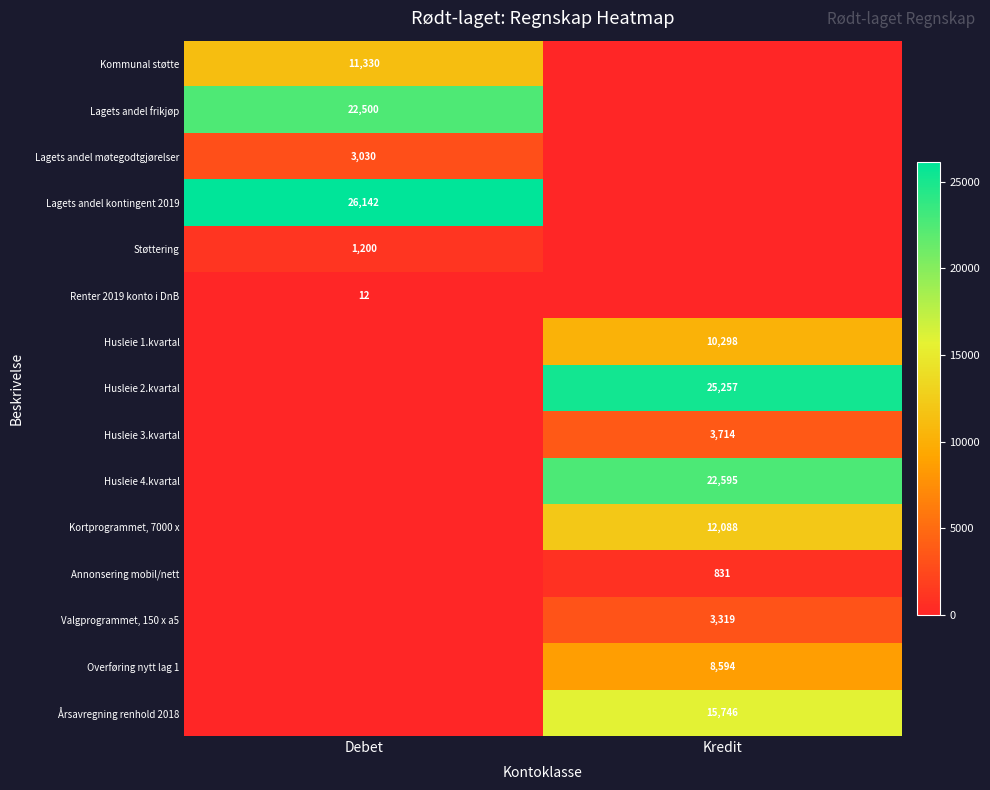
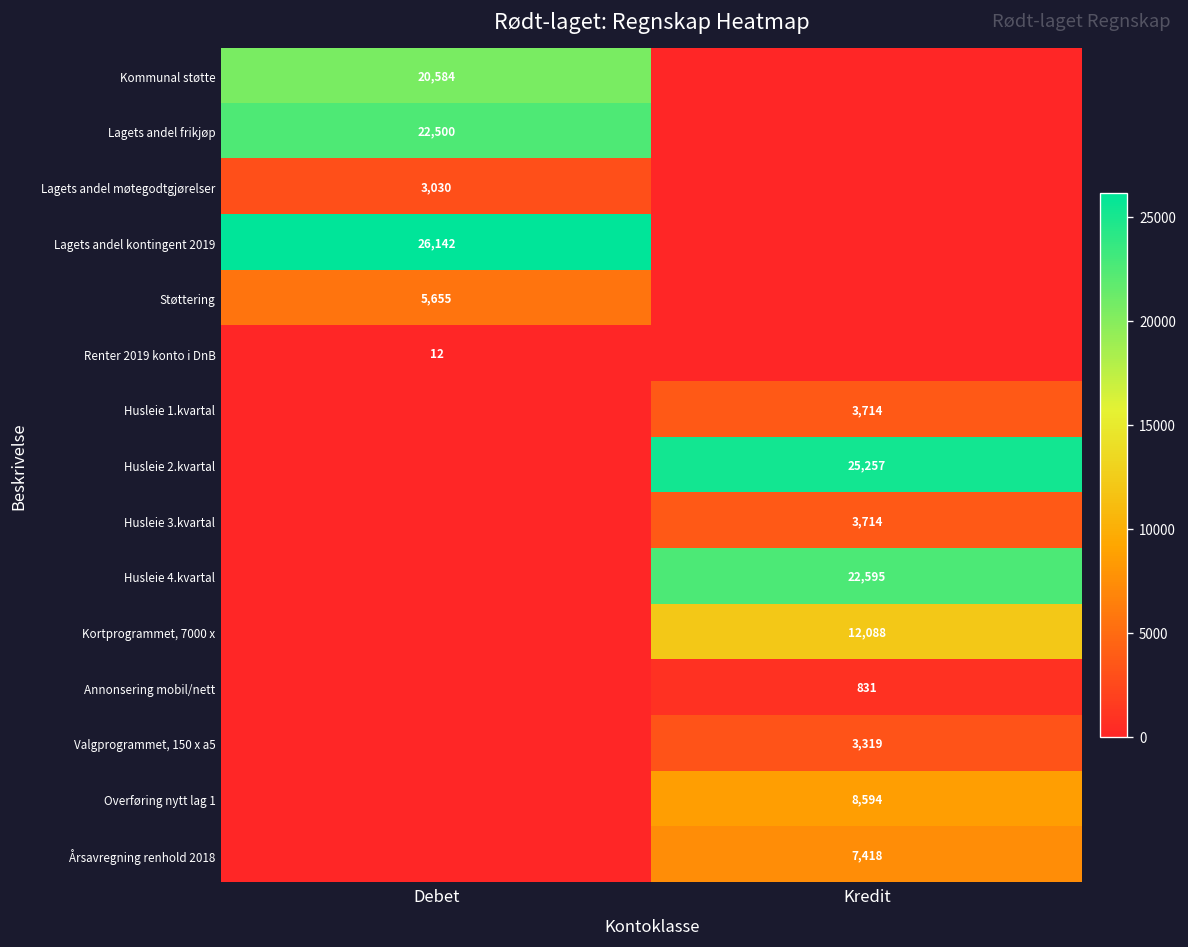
  {
    "Kommunal støtte": {
-     "Debet": "11,330"
+     "Debet": "20,584"
    },
    "Lagets andel frikjøp": {
      "Debet": "22,500"
    },
    "Lagets andel møtegodtgjørelser": {
      "Debet": "3,030"
    },
    "Lagets andel kontingent 2019": {
      "Debet": "26,142"
    },
    "Støttering": {
-     "Debet": "1,200"
+     "Debet": "5,655"
    },
    "Renter 2019 konto i DnB": {
      "Debet": "12"
    },
    "Husleie 1.kvartal": {
-     "Kredit": "10,298"
+     "Kredit": "3,714"
    },
    "Husleie 2.kvartal": {
      "Kredit": "25,257"
    },
    "Husleie 3.kvartal": {
      "Kredit": "3,714"
    },
    "Husleie 4.kvartal": {
      "Kredit": "22,595"
    },
    "Kortprogrammet, 7000 x": {
      "Kredit": "12,088"
    },
    "Annonsering mobil/nett": {
      "Kredit": "831"
    },
    "Valgprogrammet, 150 x a5": {
      "Kredit": "3,319"
    },
    "Overføring nytt lag 1": {
      "Kredit": "8,594"
    },
    "Årsavregning renhold 2018": {
-     "Kredit": "15,746"
+     "Kredit": "7,418"
    }
  }
